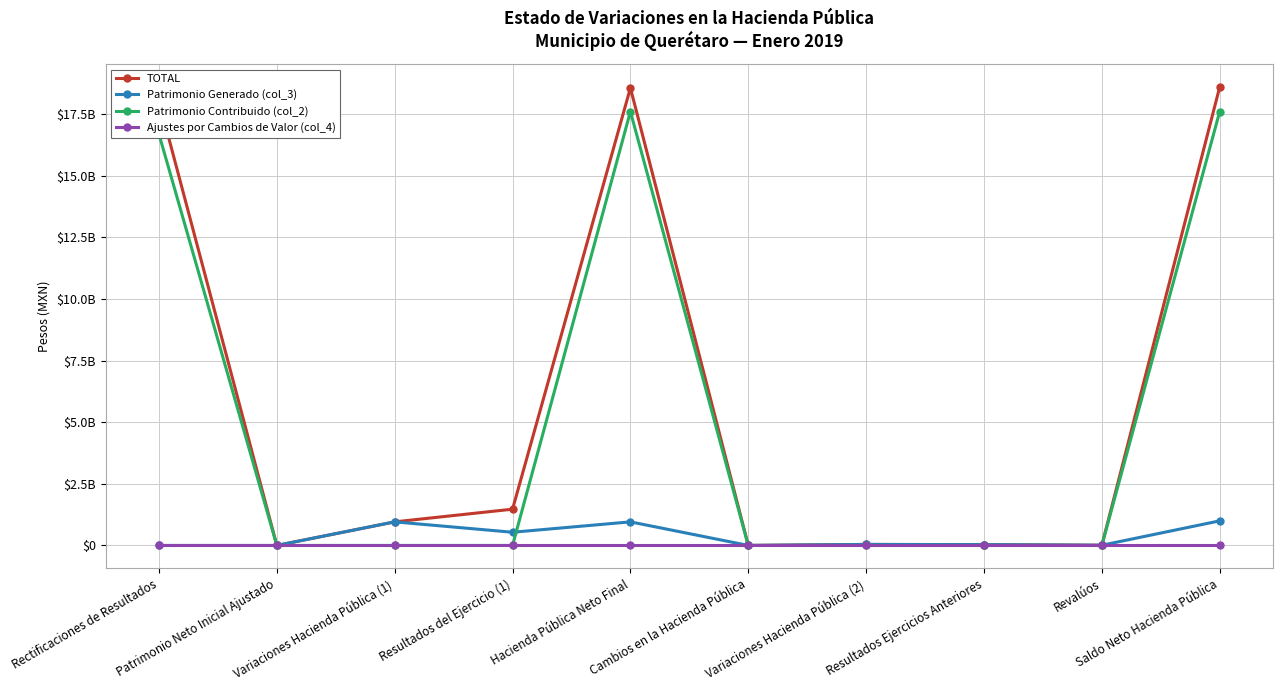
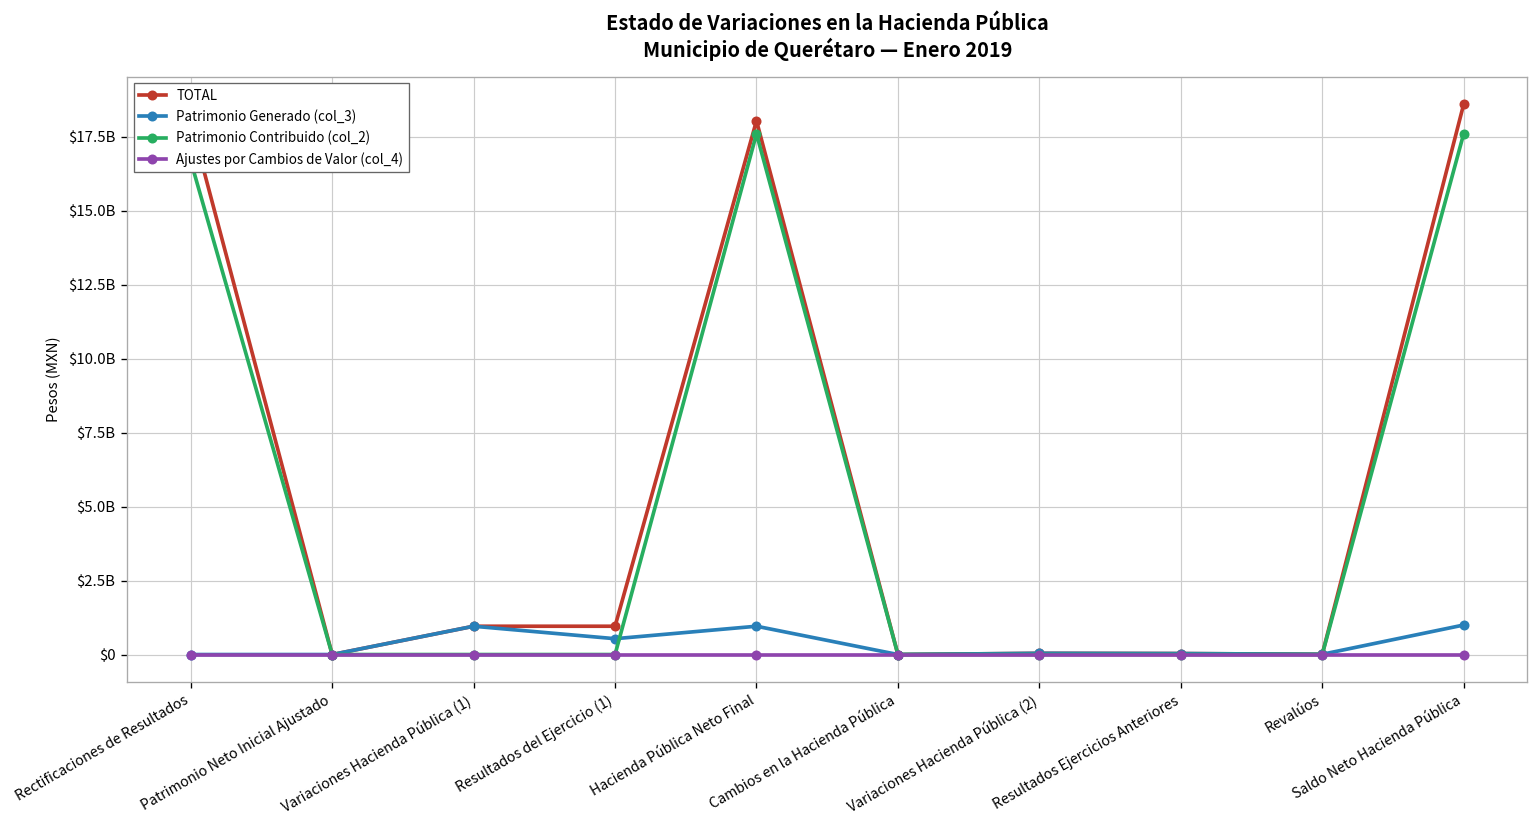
  {
    "TOTAL": {
-     "Resultados del Ejercicio (1)": "$1500000000",
-     "Hacienda Pública Neto Final": "$18600000000",
+     "Resultados del Ejercicio (1)": "$1000000000",
+     "Hacienda Pública Neto Final": "$18000000000",
      "Saldo Neto Hacienda Pública": "$18600000000"
    },
    "Patrimonio Generado (col_3)": {
      "Resultados del Ejercicio (1)": "$500000000",
      "Hacienda Pública Neto Final": "$1000000000",
      "Saldo Neto Hacienda Pública": "$1000000000"
    },
    "Patrimonio Contribuido (col_2)": {
      "Hacienda Pública Neto Final": "$17600000000",
      "Saldo Neto Hacienda Pública": "$17600000000"
    },
    "Ajustes por Cambios de Valor (col_4)": {
      "Hacienda Pública Neto Final": "$0",
      "Saldo Neto Hacienda Pública": "$0"
    }
  }
